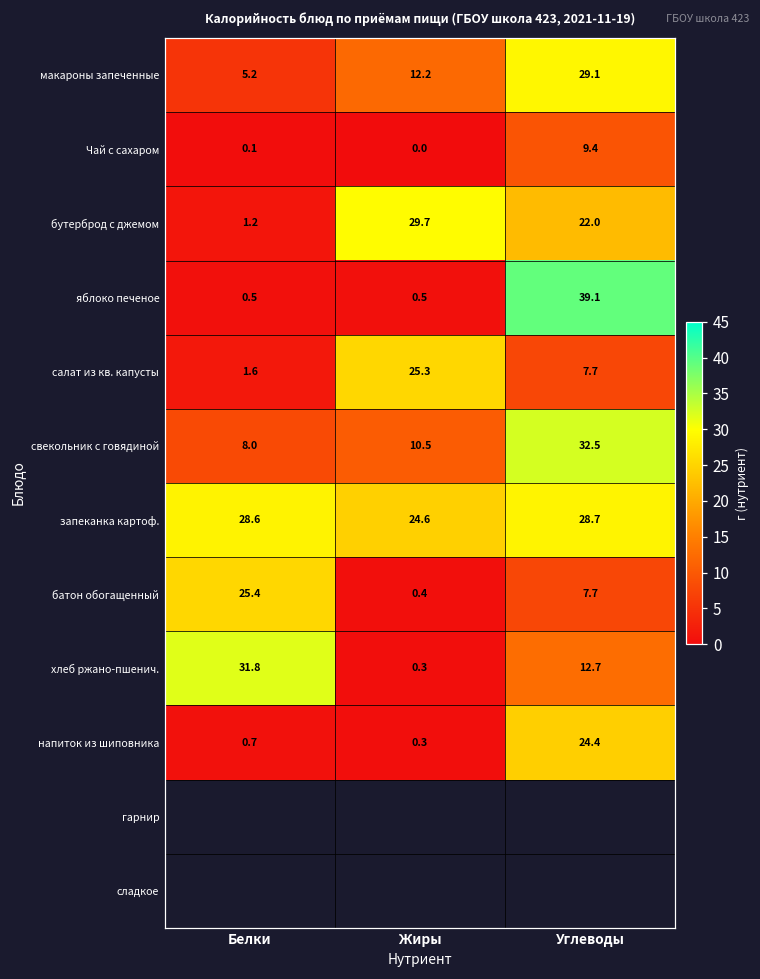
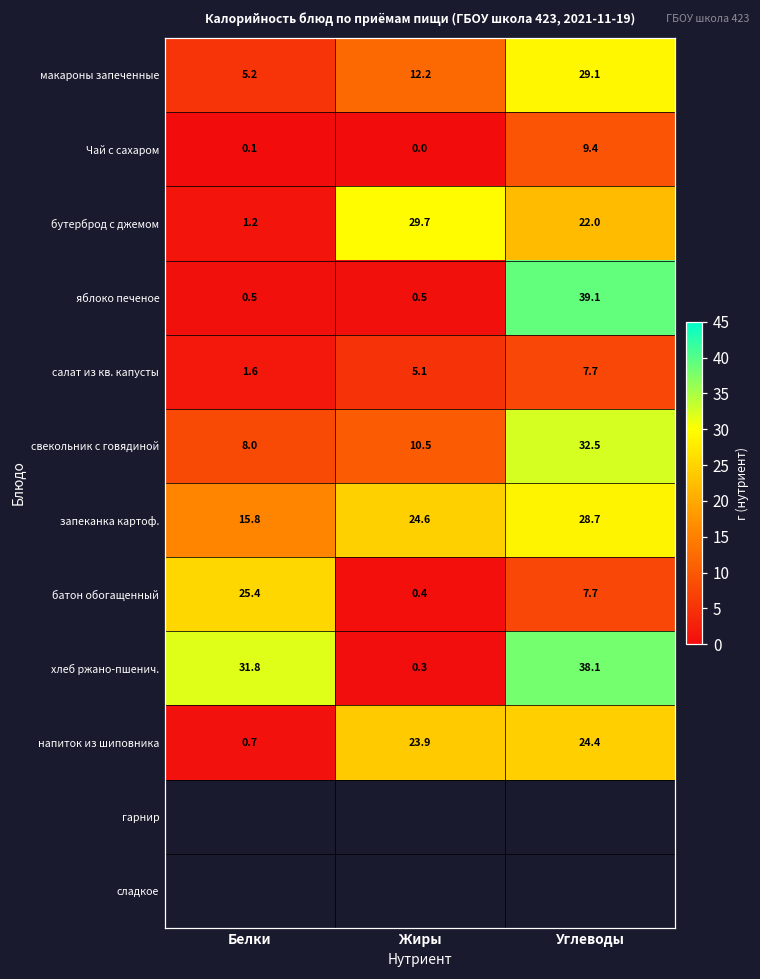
  {
    "макароны запеченные": {
      "Белки": 5.2,
      "Жиры": 12.2,
      "Углеводы": 29.1
    },
    "Чай с сахаром": {
      "Белки": 0.1,
      "Жиры": 0.0,
      "Углеводы": 9.4
    },
    "бутерброд с джемом": {
      "Белки": 1.2,
      "Жиры": 29.7,
      "Углеводы": 22.0
    },
    "яблоко печеное": {
      "Белки": 0.5,
      "Жиры": 0.5,
      "Углеводы": 39.1
    },
    "салат из кв. капусты": {
      "Белки": 1.6,
-     "Жиры": 25.3,
+     "Жиры": 5.1,
      "Углеводы": 7.7
    },
    "свекольник с говядиной": {
      "Белки": 8.0,
      "Жиры": 10.5,
      "Углеводы": 32.5
    },
    "запеканка картоф.": {
-     "Белки": 28.6,
+     "Белки": 15.8,
      "Жиры": 24.6,
      "Углеводы": 28.7
    },
    "батон обогащенный": {
      "Белки": 25.4,
      "Жиры": 0.4,
      "Углеводы": 7.7
    },
    "хлеб ржано-пшенич.": {
      "Белки": 31.8,
      "Жиры": 0.3,
-     "Углеводы": 12.7
+     "Углеводы": 38.1
    },
    "напиток из шиповника": {
      "Белки": 0.7,
-     "Жиры": 0.3,
+     "Жиры": 23.9,
      "Углеводы": 24.4
    }
  }
